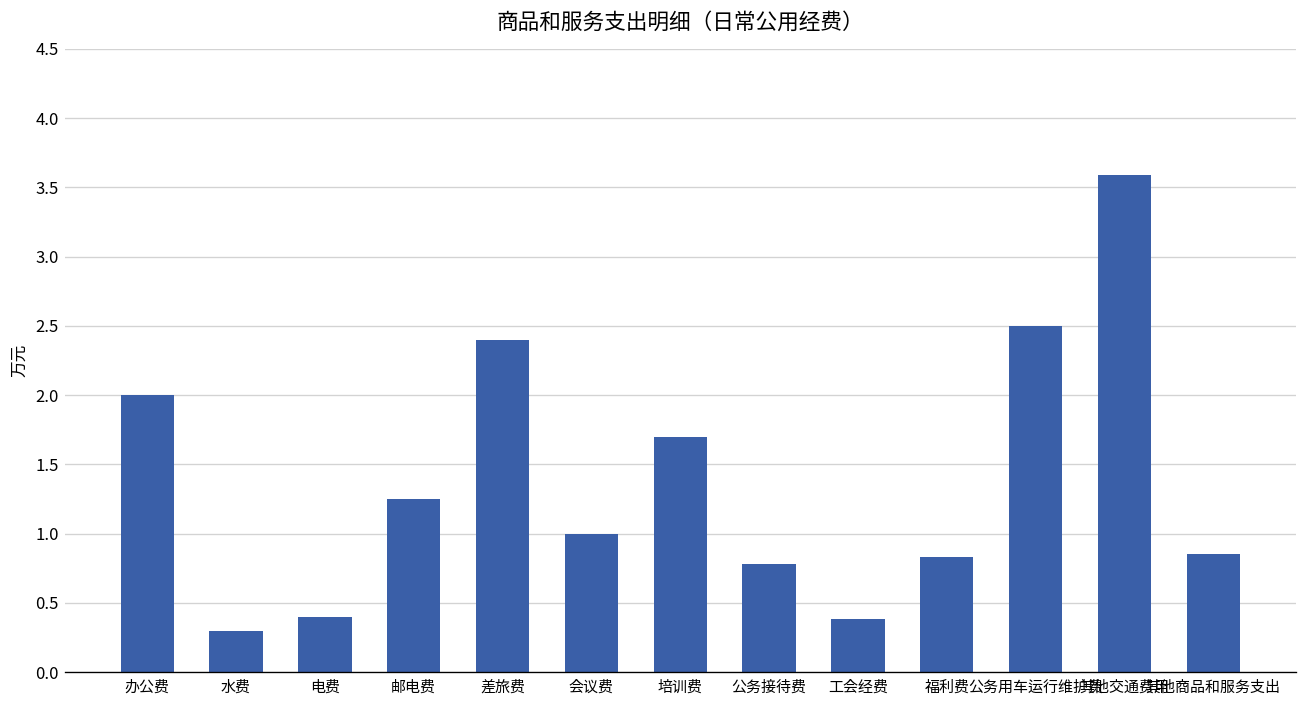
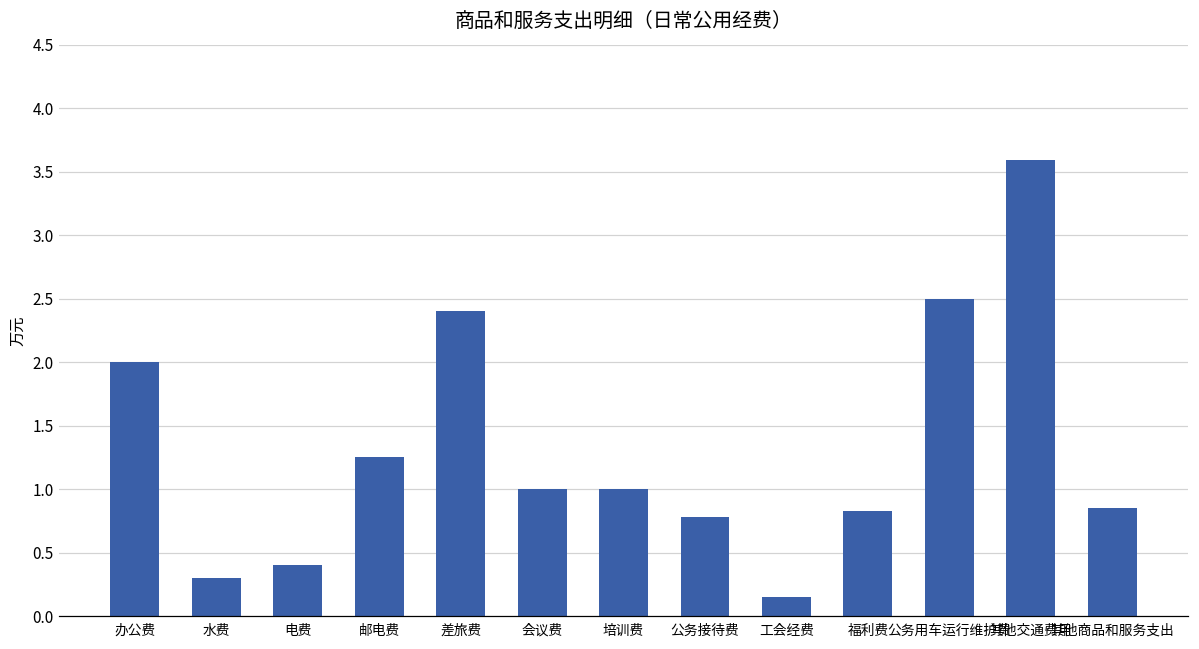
  {
    "办公费": 2.00,
    "水费": 0.30,
    "电费": 0.40,
    "邮电费": 1.25,
    "差旅费": 2.40,
    "会议费": 1.00,
-   "培训费": 1.7,
+   "培训费": 1.0,
    "公务接待费": 0.78,
-   "工会经费": 0.38,
+   "工会经费": 0.15,
    "福利费": 0.83
  }
